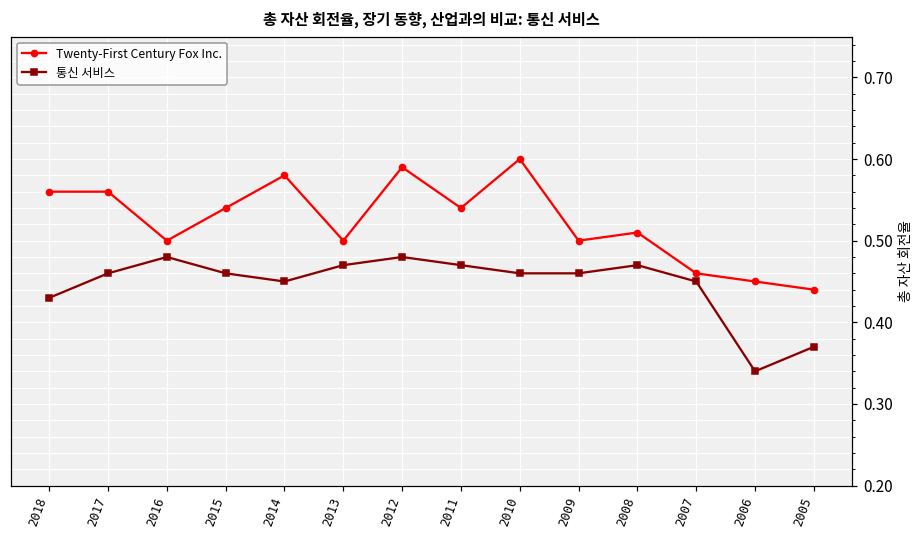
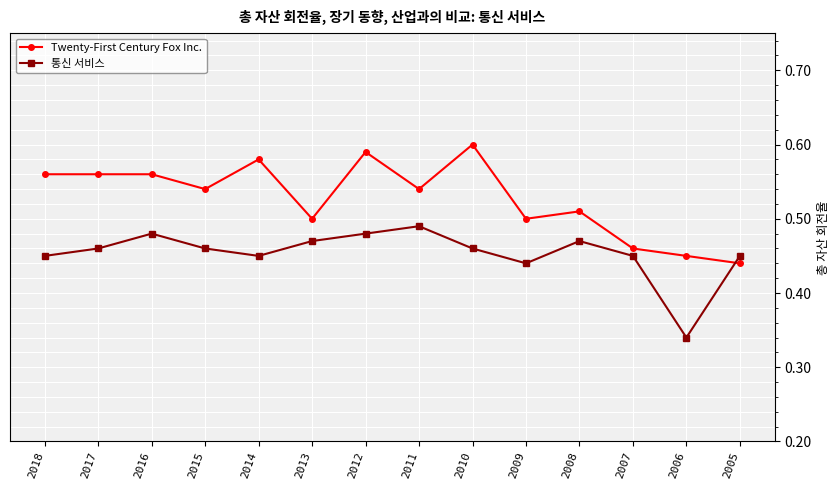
  {
    "Twenty-First Century Fox Inc.": {
      "2018": 0.56,
      "2017": 0.56,
-     "2016": 0.50,
+     "2016": 0.56,
      "2015": 0.54,
      "2014": 0.58,
      "2013": 0.50,
      "2012": 0.59,
      "2011": 0.54,
      "2010": 0.60,
      "2009": 0.50,
      "2008": 0.51,
      "2007": 0.46,
      "2006": 0.45,
      "2005": 0.44
    },
    "통신 서비스": {
-     "2018": 0.43,
+     "2018": 0.45,
      "2017": 0.46,
      "2016": 0.48,
      "2015": 0.46,
      "2014": 0.45,
      "2013": 0.47,
      "2012": 0.48,
-     "2011": 0.47,
+     "2011": 0.49,
      "2010": 0.46,
-     "2009": 0.46,
+     "2009": 0.44,
      "2008": 0.47,
      "2007": 0.45,
      "2006": 0.34,
-     "2005": 0.37
+     "2005": 0.45
    }
  }
